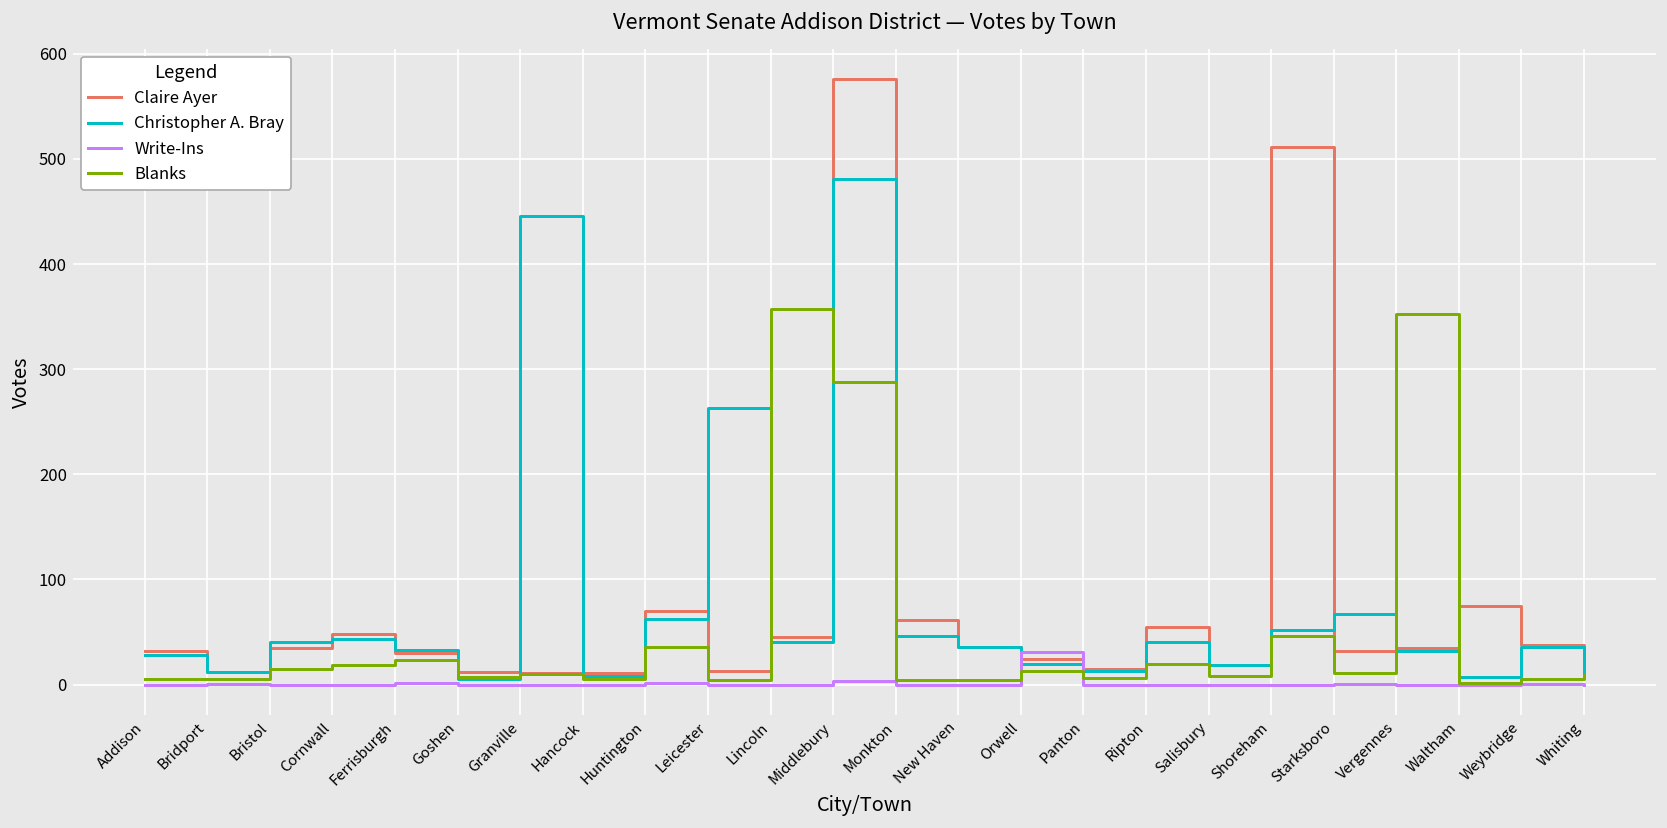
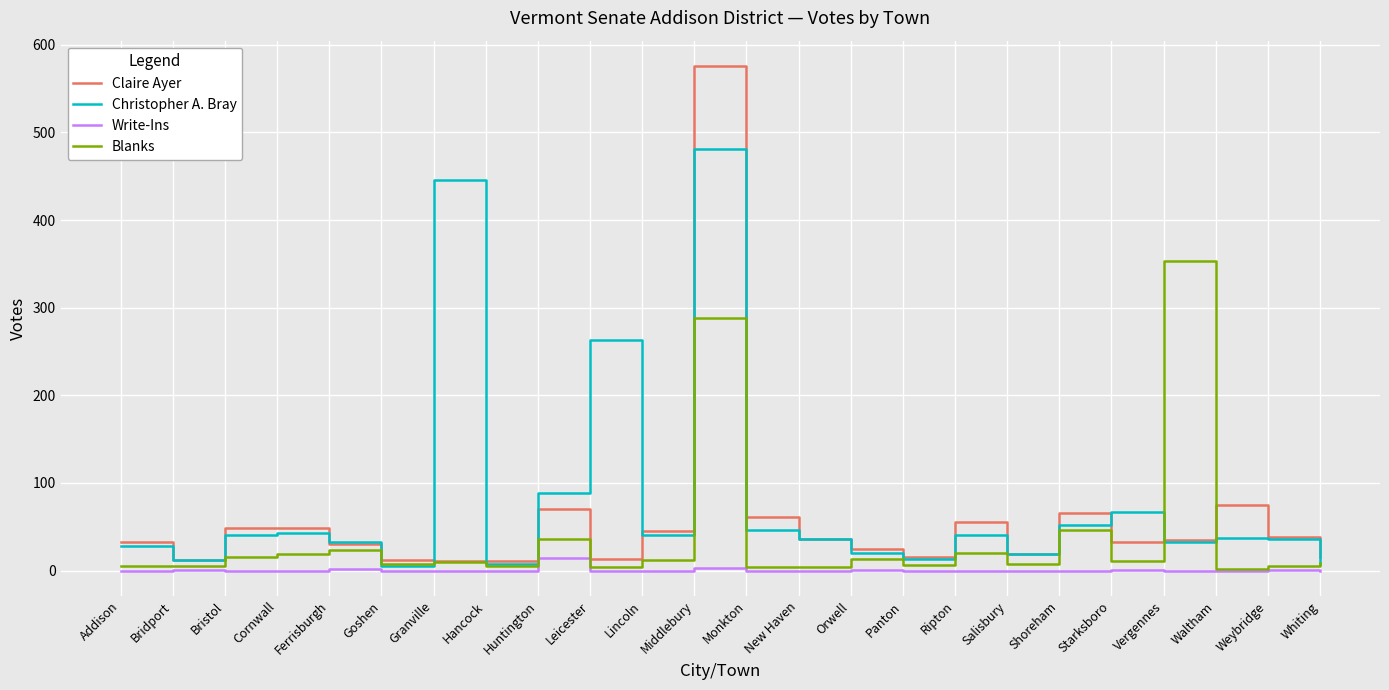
  {
    "Claire Ayer": {
      "Addison": 30,
-     "Bristol": 40,
+     "Bristol": 50,
      "Cornwall": 50,
      "Ferrisburgh": 30,
      "Goshen": 10,
      "Hancock": 10,
      "Huntington": 70,
      "Leicester": 10,
      "Lincoln": 50,
      "Middlebury": 580,
      "Monkton": 60,
      "Orwell": 20,
      "Ripton": 60,
-     "Shoreham": 510,
+     "Shoreham": 70,
      "Starksboro": 30,
      "Vergennes": 40,
      "Waltham": 80,
      "Whiting": 20
    },
    "Christopher A. Bray": {
      "Addison": 30,
      "Bristol": 40,
      "Cornwall": 40,
      "Ferrisburgh": 30,
      "Granville": 450,
      "Hancock": 10,
-     "Huntington": 60,
+     "Huntington": 90,
      "Leicester": 260,
      "Lincoln": 40,
      "Middlebury": 480,
      "Monkton": 50,
      "Orwell": 20,
      "Ripton": 40,
      "Shoreham": 50,
      "Starksboro": 70,
      "Vergennes": 30,
-     "Waltham": 10
+     "Waltham": 40
    },
    "Write-Ins": {
      "Addison": 0,
      "Bridport": 0,
      "Bristol": 0,
      "Cornwall": 0,
      "Ferrisburgh": 0,
      "Goshen": 0,
      "Granville": 0,
      "Hancock": 0,
-     "Huntington": 0,
+     "Huntington": 10,
      "Leicester": 0,
      "Lincoln": 0,
      "Middlebury": 0,
      "Monkton": 0,
      "New Haven": 0,
-     "Orwell": 30,
+     "Orwell": 0,
      "Panton": 0,
      "Ripton": 0,
      "Salisbury": 0,
      "Shoreham": 0,
      "Starksboro": 0,
      "Vergennes": 0,
      "Weybridge": 0,
      "Whiting": 0
    },
    "Blanks": {
      "Addison": 10,
      "Bridport": 10,
      "Bristol": 20,
      "Cornwall": 20,
      "Ferrisburgh": 20,
      "Hancock": 10,
      "Huntington": 40,
      "Leicester": 0,
-     "Lincoln": 360,
+     "Lincoln": 10,
      "Middlebury": 290,
      "Monkton": 0,
      "New Haven": 0,
      "Orwell": 10,
      "Panton": 10,
      "Ripton": 20,
      "Salisbury": 10,
      "Shoreham": 50,
      "Starksboro": 10,
      "Vergennes": 350,
      "Weybridge": 10
    }
  }
